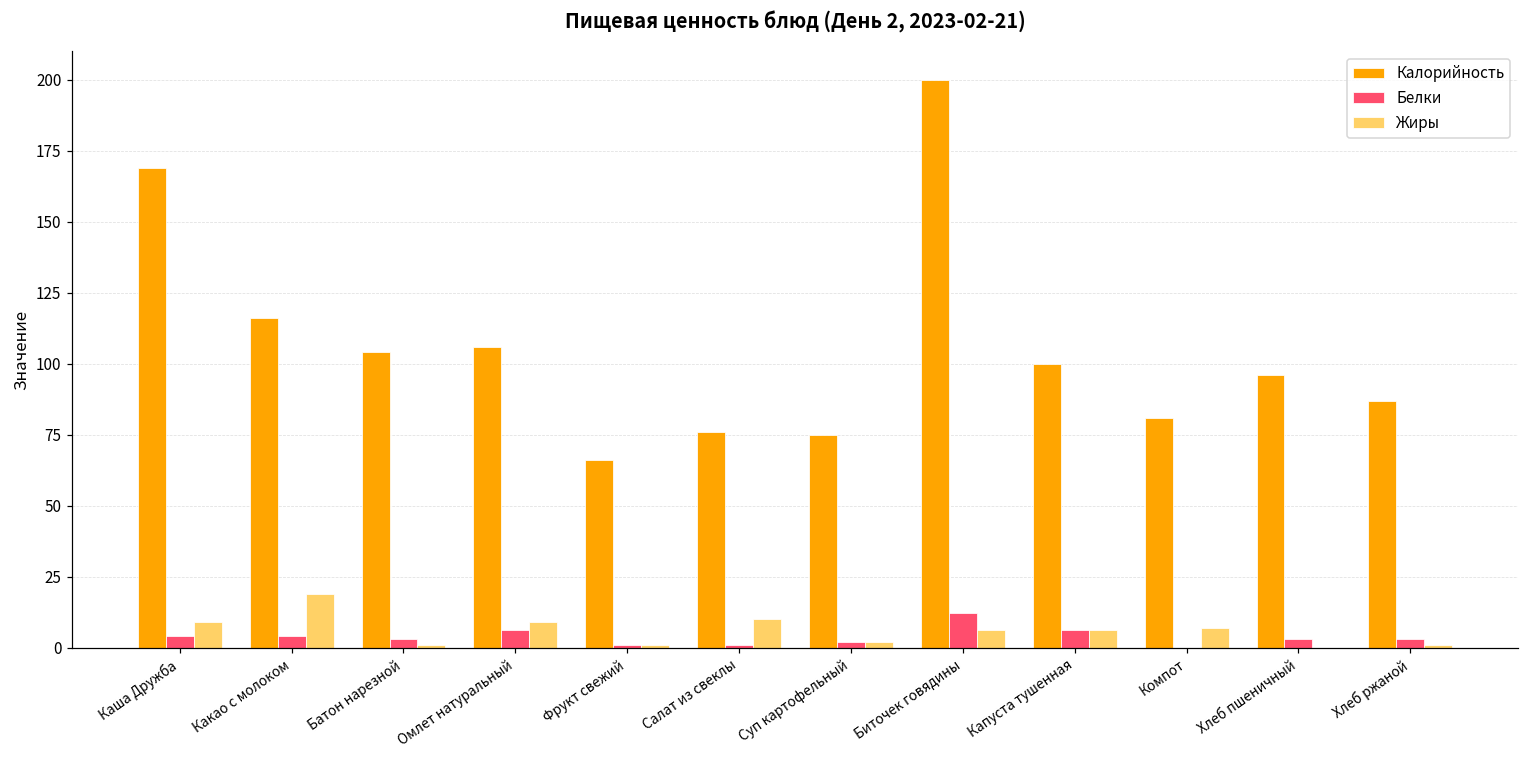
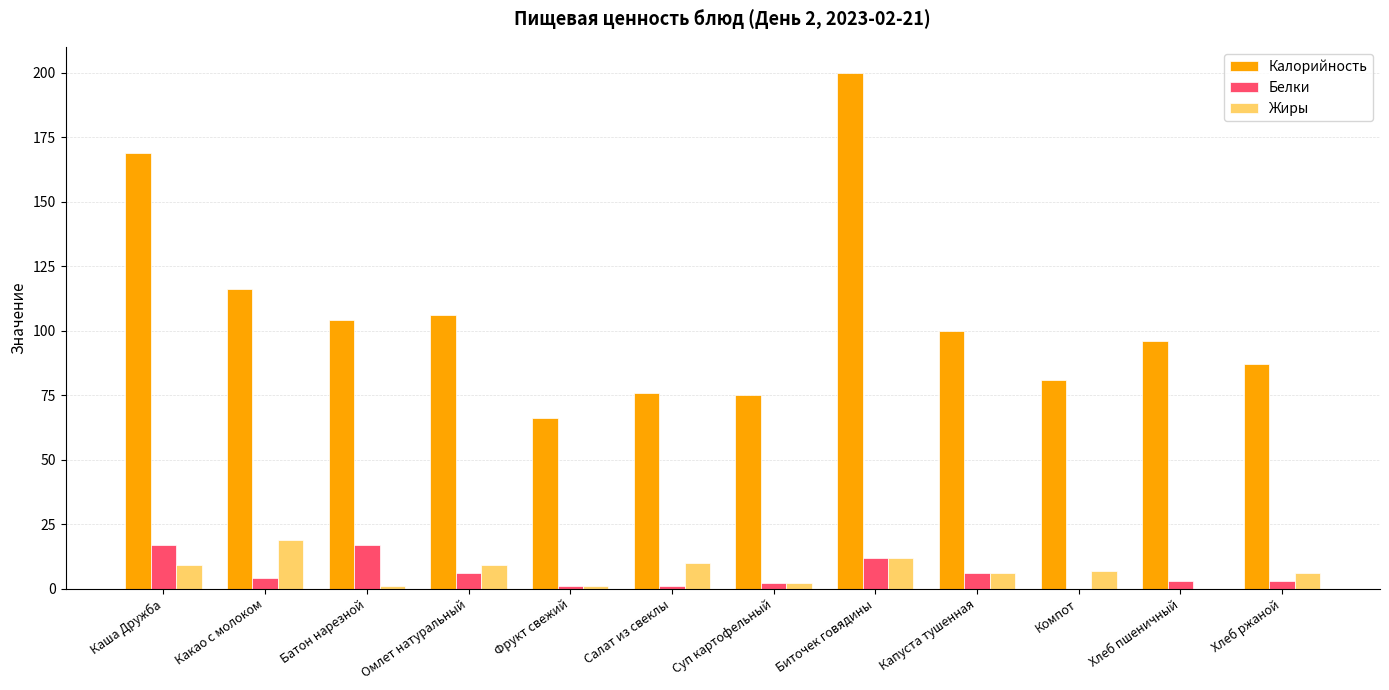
  {
    "Калорийность": {
      "Каша Дружба": 169,
      "Какао с молоком": 116,
      "Батон нарезной": 104,
      "Омлет натуральный": 106,
      "Фрукт свежий": 66,
      "Салат из свеклы": 76,
      "Суп картофельный": 75,
      "Биточек говядины": 200,
      "Капуста тушенная": 100,
      "Компот": 81,
      "Хлеб пшеничный": 96,
      "Хлеб ржаной": 87
    },
    "Белки": {
-     "Каша Дружба": 4,
+     "Каша Дружба": 17,
      "Какао с молоком": 4,
-     "Батон нарезной": 3,
+     "Батон нарезной": 17,
      "Омлет натуральный": 6,
      "Фрукт свежий": 1,
      "Салат из свеклы": 1,
      "Суп картофельный": 2,
      "Биточек говядины": 12,
      "Капуста тушенная": 6,
      "Компот": 0,
      "Хлеб пшеничный": 3,
      "Хлеб ржаной": 3
    },
    "Жиры": {
      "Каша Дружба": 9,
      "Какао с молоком": 19,
      "Батон нарезной": 1,
      "Омлет натуральный": 9,
      "Фрукт свежий": 1,
      "Салат из свеклы": 10,
      "Суп картофельный": 2,
-     "Биточек говядины": 6,
+     "Биточек говядины": 12,
      "Капуста тушенная": 6,
      "Компот": 7,
      "Хлеб пшеничный": 0,
-     "Хлеб ржаной": 1
+     "Хлеб ржаной": 6
    }
  }
